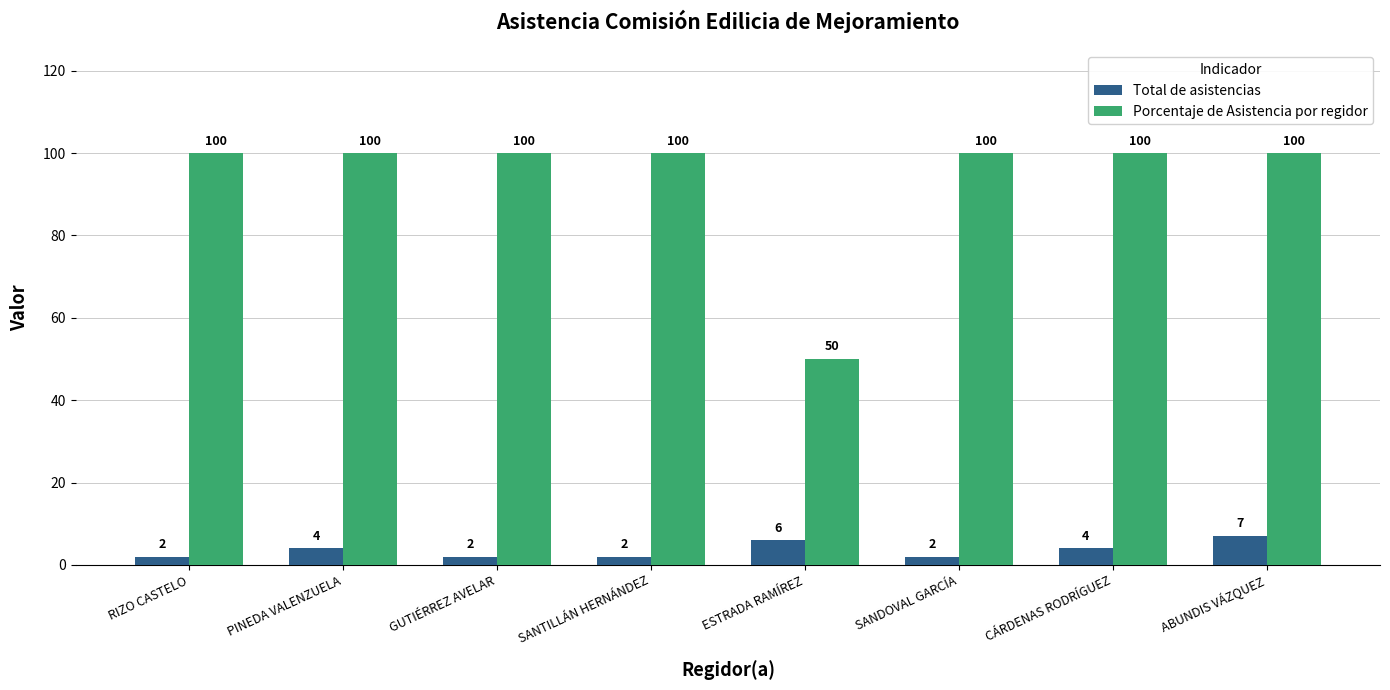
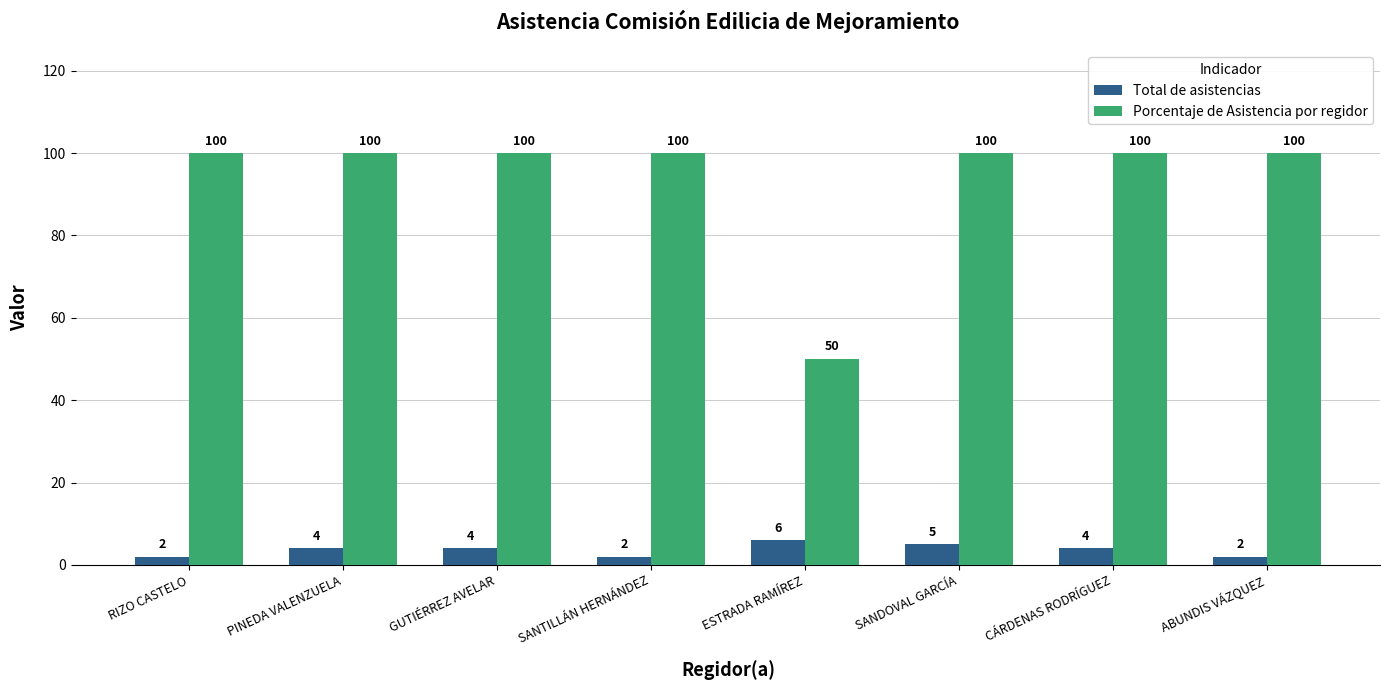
  {
    "Total de asistencias": {
      "RIZO CASTELO": 2,
      "PINEDA VALENZUELA": 4,
-     "GUTIÉRREZ AVELAR": 2,
+     "GUTIÉRREZ AVELAR": 4,
      "SANTILLÁN HERNÁNDEZ": 2,
      "ESTRADA RAMÍREZ": 6,
-     "SANDOVAL GARCÍA": 2,
+     "SANDOVAL GARCÍA": 5,
      "CÁRDENAS RODRÍGUEZ": 4,
-     "ABUNDIS VÁZQUEZ": 7
+     "ABUNDIS VÁZQUEZ": 2
    },
    "Porcentaje de Asistencia por regidor": {
      "RIZO CASTELO": 100,
      "PINEDA VALENZUELA": 100,
      "GUTIÉRREZ AVELAR": 100,
      "SANTILLÁN HERNÁNDEZ": 100,
      "ESTRADA RAMÍREZ": 50,
      "SANDOVAL GARCÍA": 100,
      "CÁRDENAS RODRÍGUEZ": 100,
      "ABUNDIS VÁZQUEZ": 100
    }
  }
